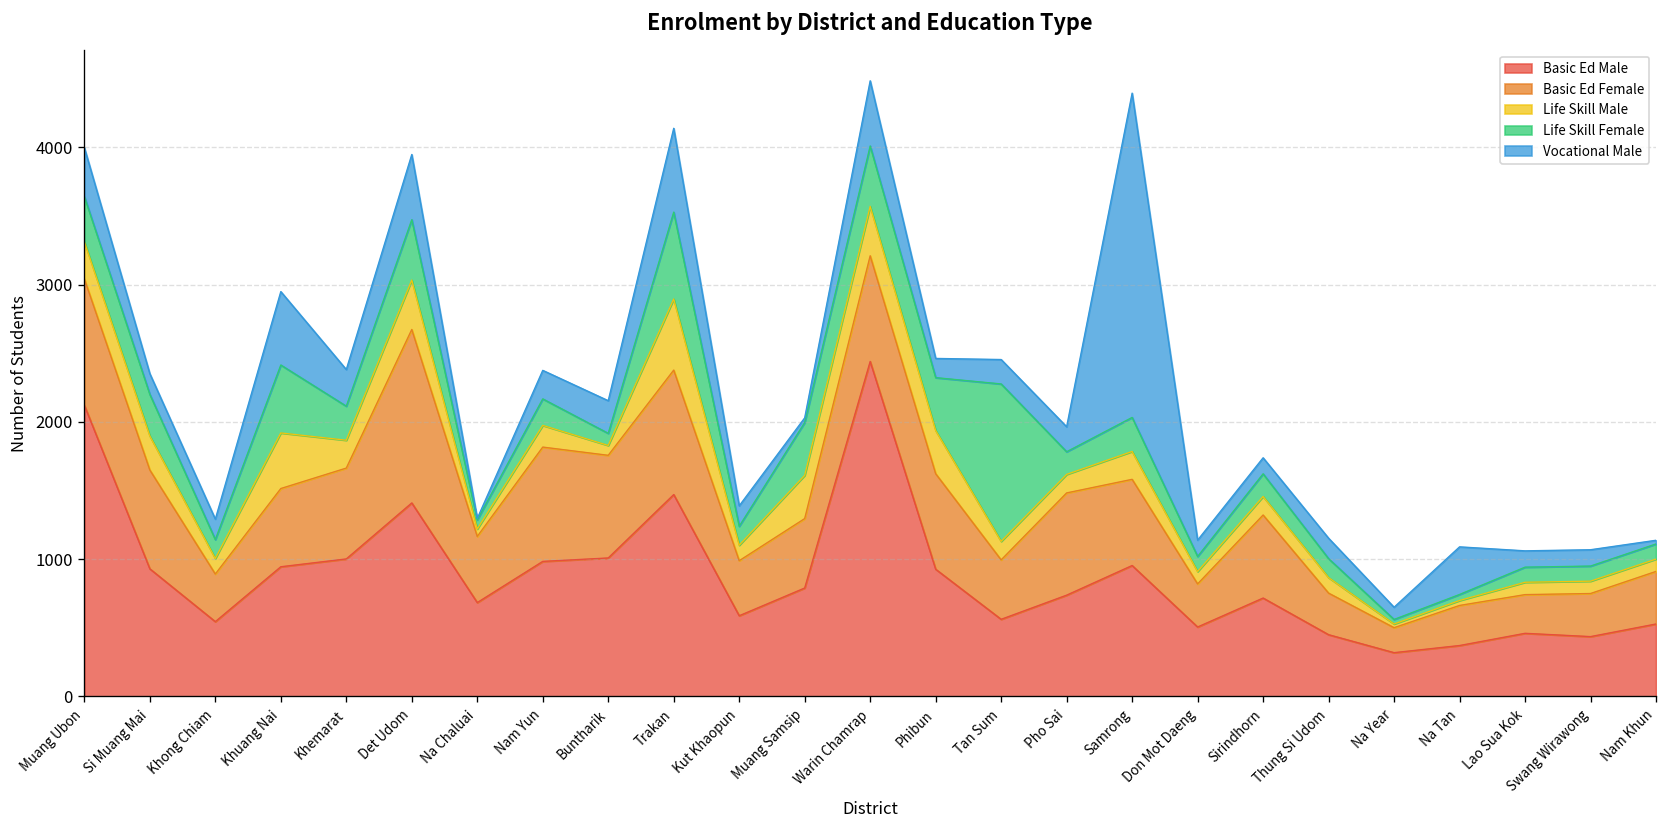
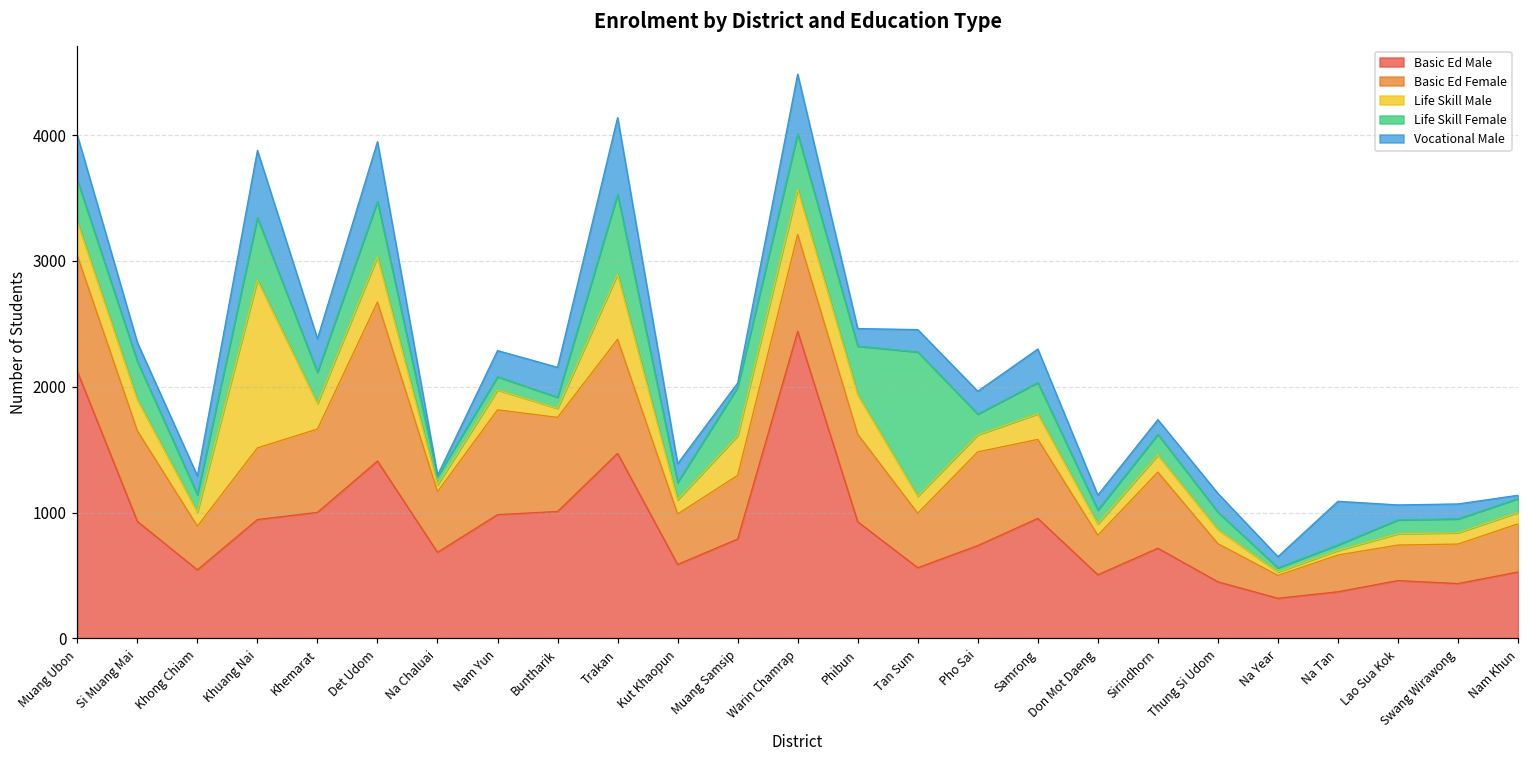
  {
    "Life Skill Male": {
      "Muang Ubon": 270,
      "Si Muang Mai": 250,
      "Khong Chiam": 110,
-     "Khuang Nai": 410,
+     "Khuang Nai": 1330,
      "Khemarat": 200,
      "Det Udom": 360,
      "Na Chaluai": 50,
      "Nam Yun": 160,
      "Buntharik": 70,
      "Trakan": 520,
      "Kut Khaopun": 110,
      "Muang Samsip": 320,
      "Warin Chamrap": 360,
      "Phibun": 320,
      "Tan Sum": 140,
      "Pho Sai": 140,
      "Samrong": 200,
      "Don Mot Daeng": 90,
      "Sirindhorn": 140,
      "Thung Si Udom": 110,
      "Na Year": 30,
      "Na Tan": 40,
      "Lao Sua Kok": 90,
      "Swang Wirawong": 90,
      "Nam Khun": 90
    },
    "Life Skill Female": {
      "Muang Ubon": 330,
      "Si Muang Mai": 300,
      "Khong Chiam": 140,
      "Khuang Nai": 500,
      "Khemarat": 250,
      "Det Udom": 440,
-     "Nam Yun": 190,
+     "Nam Yun": 110,
      "Buntharik": 90,
      "Trakan": 630,
      "Kut Khaopun": 140,
      "Muang Samsip": 390,
      "Warin Chamrap": 440,
      "Phibun": 390,
      "Tan Sum": 1150,
      "Pho Sai": 170,
      "Samrong": 250,
      "Don Mot Daeng": 110,
      "Sirindhorn": 170,
      "Thung Si Udom": 140,
      "Na Year": 30,
      "Na Tan": 40,
      "Lao Sua Kok": 110,
      "Swang Wirawong": 110,
      "Nam Khun": 110
    },
    "Vocational Male": {
      "Muang Ubon": 360,
      "Si Muang Mai": 150,
      "Khong Chiam": 150,
      "Khuang Nai": 540,
      "Khemarat": 270,
      "Det Udom": 480,
      "Nam Yun": 210,
      "Buntharik": 240,
      "Trakan": 610,
      "Kut Khaopun": 150,
      "Muang Samsip": 30,
      "Warin Chamrap": 480,
      "Phibun": 140,
      "Tan Sum": 180,
      "Pho Sai": 180,
-     "Samrong": 2360,
+     "Samrong": 270,
      "Don Mot Daeng": 120,
      "Sirindhorn": 120,
      "Thung Si Udom": 150,
      "Na Year": 90,
      "Na Tan": 350,
      "Lao Sua Kok": 120,
      "Swang Wirawong": 120,
      "Nam Khun": 30
    }
  }
